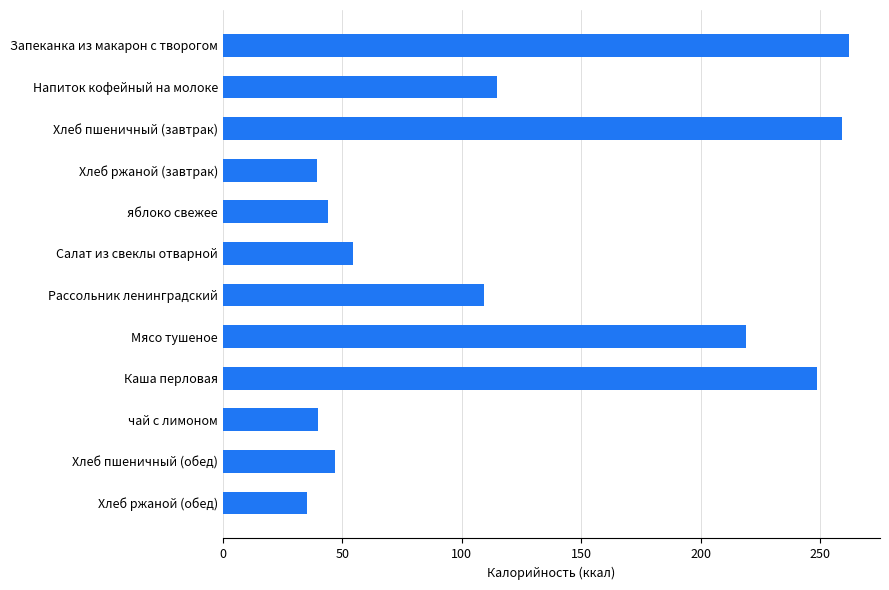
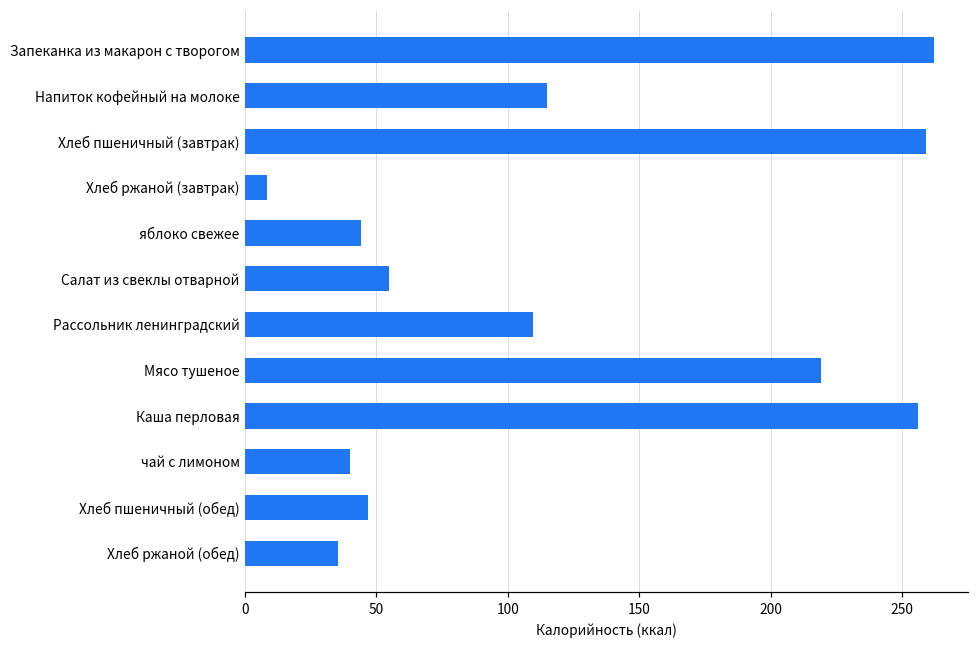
  {
    "Запеканка из макарон с творогом": 262,
    "Напиток кофейный на молоке": 115,
    "Хлеб пшеничный (завтрак)": 259,
-   "Хлеб ржаной (завтрак)": 40,
+   "Хлеб ржаной (завтрак)": 8,
    "яблоко свежее": 44,
    "Салат из свеклы отварной": 55,
    "Рассольник ленинградский": 110,
    "Мясо тушеное": 219,
-   "Каша перловая": 249,
+   "Каша перловая": 256,
    "чай с лимоном": 40,
    "Хлеб пшеничный (обед)": 47,
    "Хлеб ржаной (обед)": 35
  }
